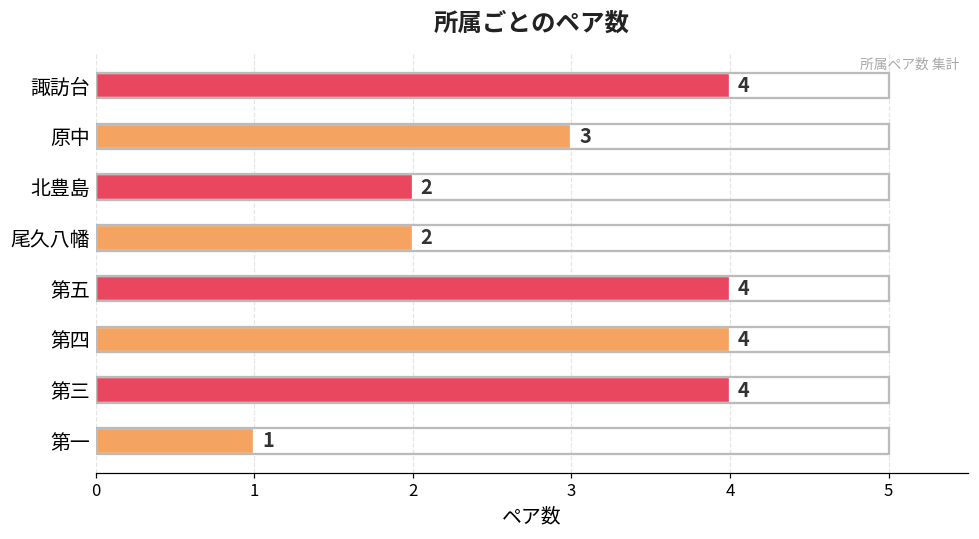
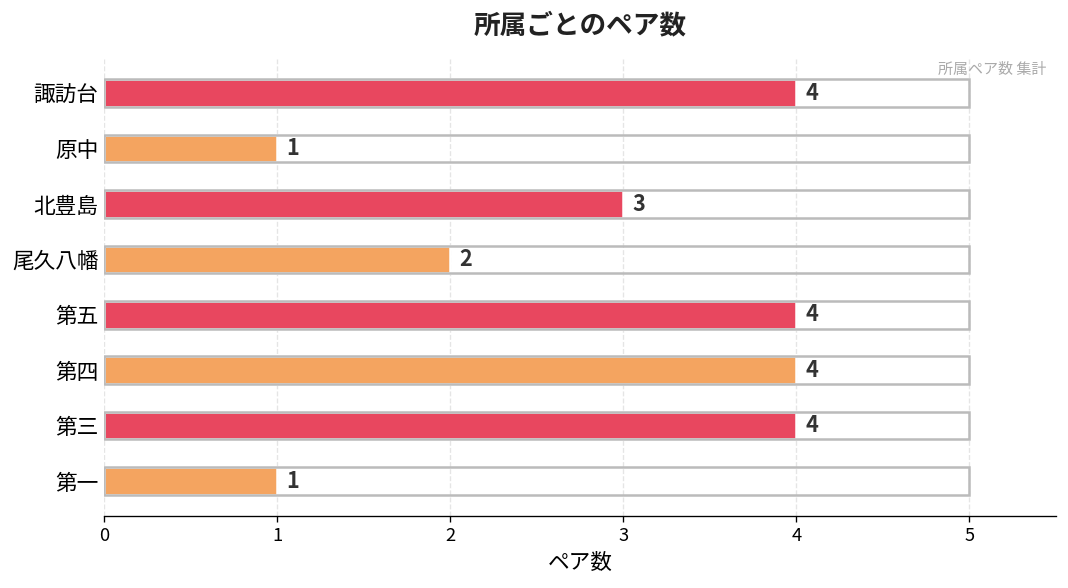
  {
    "諏訪台": 4,
-   "原中": 3,
-   "北豊島": 2,
+   "原中": 1,
+   "北豊島": 3,
    "尾久八幡": 2,
    "第五": 4,
    "第四": 4,
    "第三": 4,
    "第一": 1
  }
